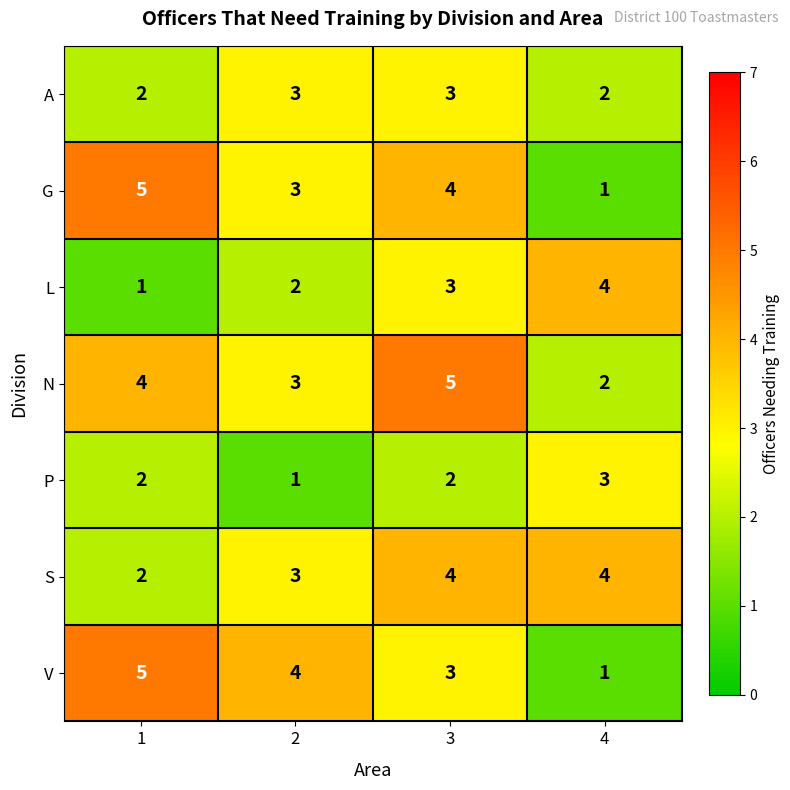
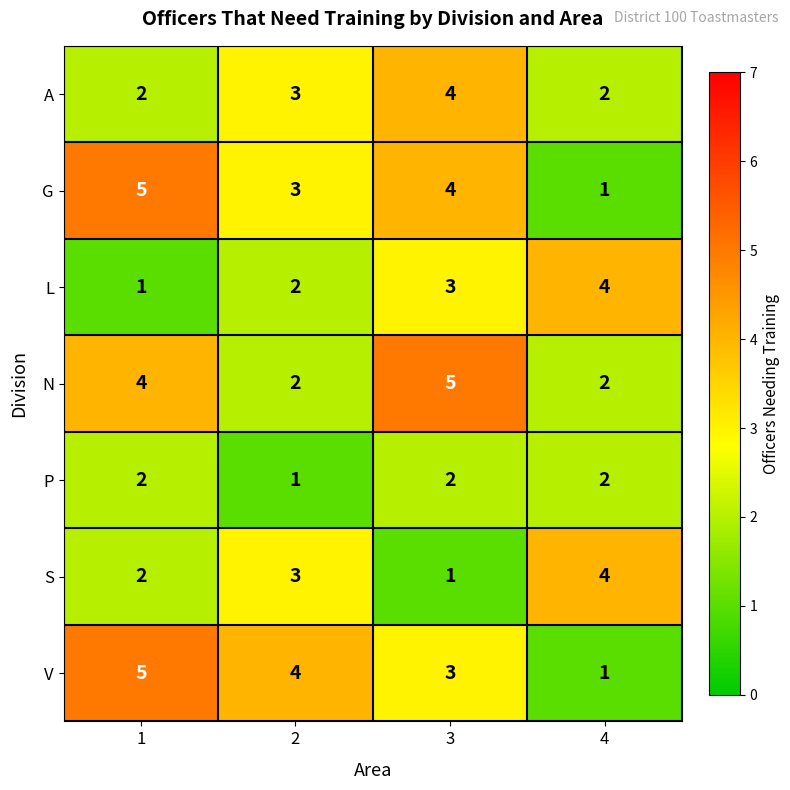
  {
    "A": {
      "1": 2,
      "2": 3,
-     "3": 3,
+     "3": 4,
      "4": 2
    },
    "G": {
      "1": 5,
      "2": 3,
      "3": 4,
      "4": 1
    },
    "L": {
      "1": 1,
      "2": 2,
      "3": 3,
      "4": 4
    },
    "N": {
      "1": 4,
-     "2": 3,
+     "2": 2,
      "3": 5,
      "4": 2
    },
    "P": {
      "1": 2,
      "2": 1,
      "3": 2,
-     "4": 3
+     "4": 2
    },
    "S": {
      "1": 2,
      "2": 3,
-     "3": 4,
+     "3": 1,
      "4": 4
    },
    "V": {
      "1": 5,
      "2": 4,
      "3": 3,
      "4": 1
    }
  }
